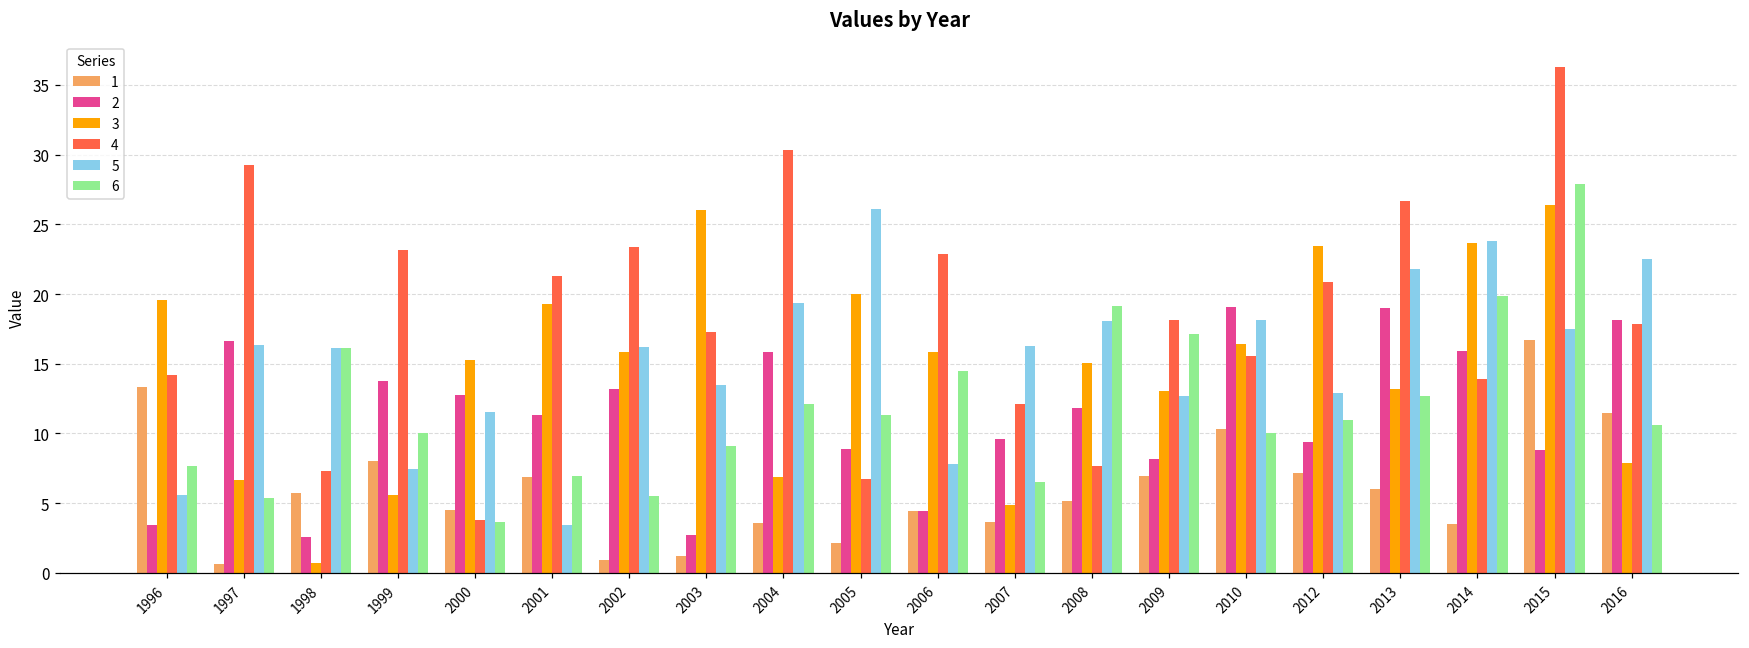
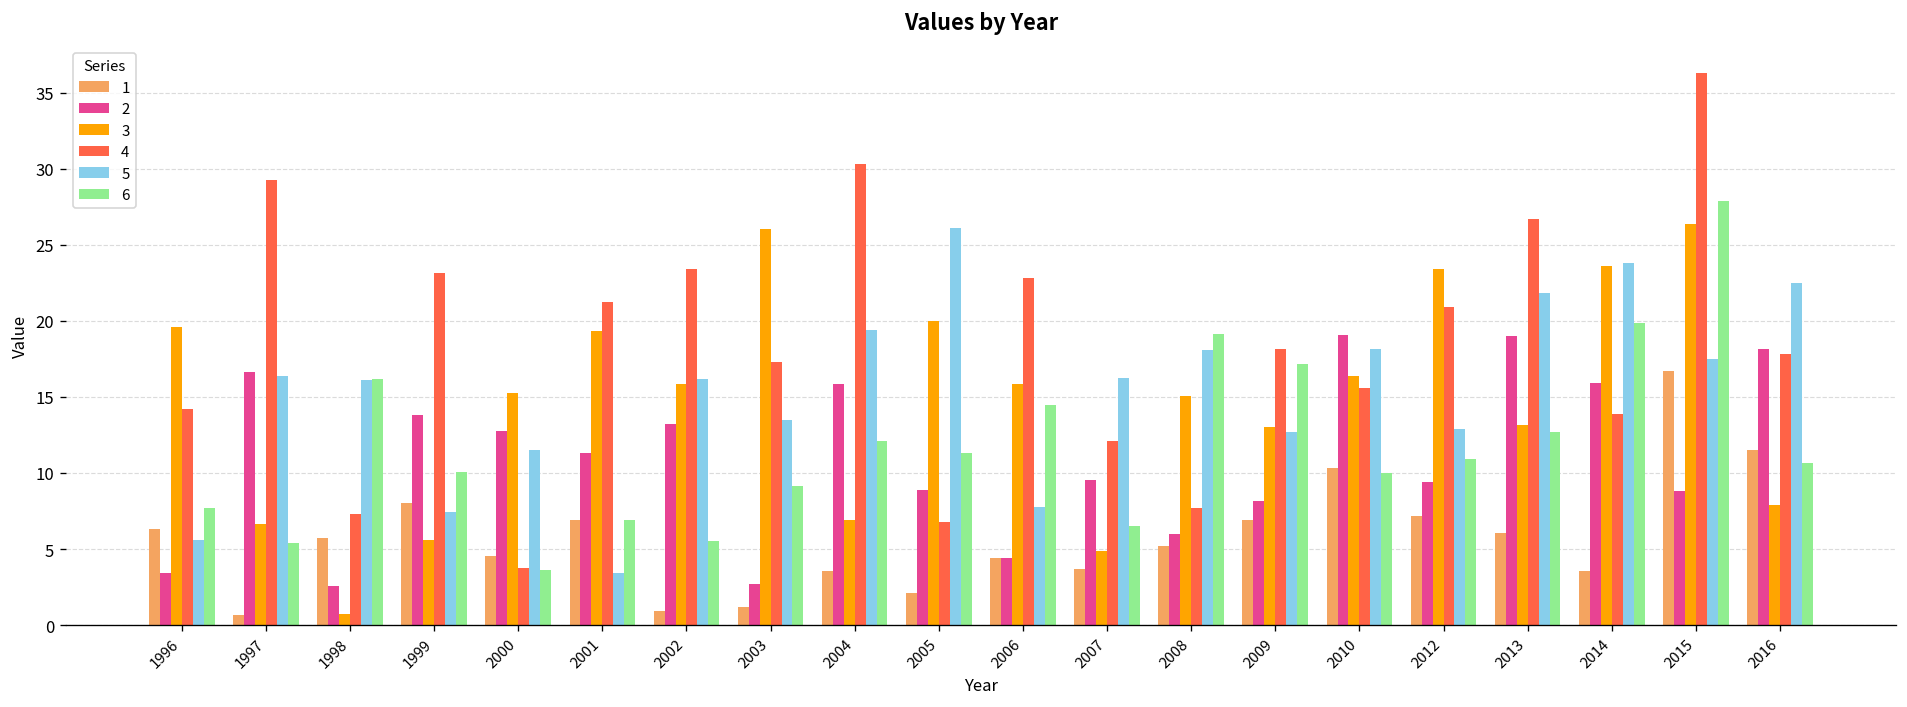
  {
    "1": {
-     "1996": 13.3,
+     "1996": 6.3,
      "1997": 0.7,
      "1998": 5.7,
      "1999": 8.0,
      "2000": 4.5,
      "2001": 6.9,
      "2002": 0.9,
      "2003": 1.2,
      "2004": 3.6,
      "2005": 2.1,
      "2006": 4.4,
      "2007": 3.7,
      "2008": 5.2,
      "2009": 6.9,
      "2010": 10.3,
      "2012": 7.2,
      "2013": 6.0,
      "2014": 3.5,
      "2015": 16.7,
      "2016": 11.5
    },
    "2": {
      "1996": 3.4,
      "1997": 16.7,
      "1998": 2.6,
      "1999": 13.8,
      "2000": 12.7,
      "2001": 11.3,
      "2002": 13.2,
      "2003": 2.7,
      "2004": 15.8,
      "2005": 8.9,
      "2006": 4.4,
      "2007": 9.6,
-     "2008": 11.8,
+     "2008": 6.0,
      "2009": 8.2,
      "2010": 19.1,
      "2012": 9.4,
      "2013": 19.0,
      "2014": 15.9,
      "2015": 8.8,
      "2016": 18.2
    },
    "3": {
      "1996": 19.6,
      "1997": 6.7,
      "1998": 0.7,
      "1999": 5.6,
      "2000": 15.2,
      "2001": 19.3,
      "2002": 15.8,
      "2003": 26.0,
      "2004": 6.9,
      "2005": 20.0,
      "2006": 15.9,
      "2007": 4.9,
      "2008": 15.1,
      "2009": 13.0,
      "2010": 16.4,
      "2012": 23.4,
      "2013": 13.2,
      "2014": 23.6,
      "2015": 26.4,
      "2016": 7.9
    },
    "4": {
      "1996": 14.2,
      "1997": 29.2,
      "1998": 7.3,
      "1999": 23.2,
      "2000": 3.8,
      "2001": 21.3,
      "2002": 23.4,
      "2003": 17.3,
      "2004": 30.3,
      "2005": 6.8,
      "2006": 22.9,
      "2007": 12.1,
      "2008": 7.7,
      "2009": 18.2,
      "2010": 15.6,
      "2012": 20.9,
      "2013": 26.7,
      "2014": 13.9,
      "2015": 36.3,
      "2016": 17.8
    },
    "5": {
      "1996": 5.6,
      "1997": 16.4,
      "1998": 16.1,
      "1999": 7.5,
      "2000": 11.5,
      "2001": 3.4,
      "2002": 16.2,
      "2003": 13.5,
      "2004": 19.4,
      "2005": 26.1,
      "2006": 7.8,
      "2007": 16.3,
      "2008": 18.1,
      "2009": 12.7,
      "2010": 18.1,
      "2012": 12.9,
      "2013": 21.8,
      "2014": 23.8,
      "2015": 17.5,
      "2016": 22.5
    },
    "6": {
      "1996": 7.7,
      "1997": 5.4,
      "1998": 16.2,
      "1999": 10.0,
      "2000": 3.6,
      "2001": 6.9,
      "2002": 5.5,
      "2003": 9.1,
      "2004": 12.1,
      "2005": 11.3,
      "2006": 14.5,
      "2007": 6.5,
      "2008": 19.1,
      "2009": 17.1,
      "2010": 10.0,
      "2012": 11.0,
      "2013": 12.7,
      "2014": 19.9,
      "2015": 27.9,
      "2016": 10.6
    }
  }
